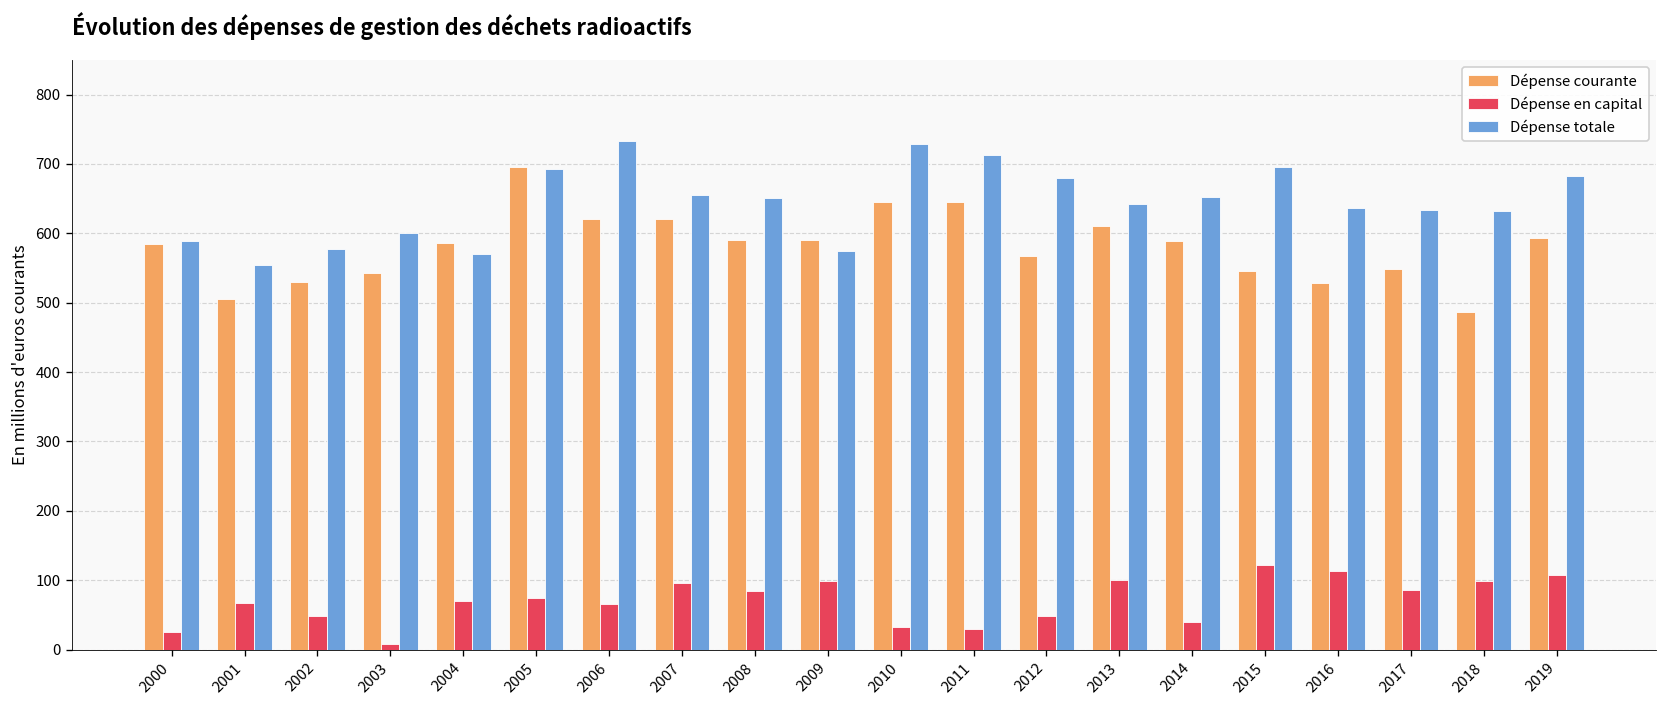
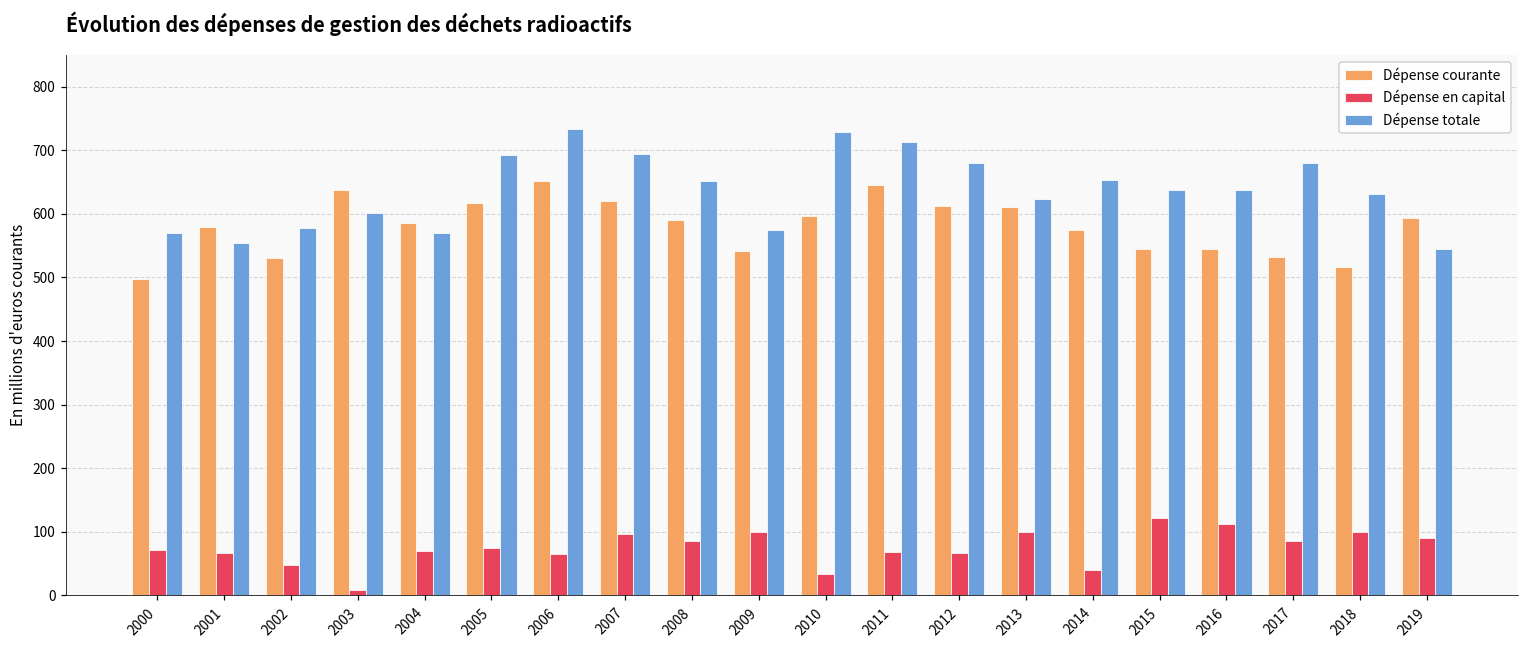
  {
    "Dépense courante": {
-     "2000": 590,
-     "2001": 510,
+     "2000": 500,
+     "2001": 580,
      "2002": 530,
-     "2003": 540,
+     "2003": 640,
      "2004": 590,
-     "2005": 700,
-     "2006": 620,
+     "2005": 620,
+     "2006": 650,
      "2007": 620,
      "2008": 590,
-     "2009": 590,
-     "2010": 650,
+     "2009": 540,
+     "2010": 600,
      "2011": 650,
-     "2012": 570,
+     "2012": 610,
      "2013": 610,
-     "2014": 590,
+     "2014": 570,
      "2015": 550,
-     "2016": 530,
-     "2017": 550,
-     "2018": 490,
+     "2016": 550,
+     "2017": 530,
+     "2018": 520,
      "2019": 590
    },
    "Dépense en capital": {
-     "2000": 30,
+     "2000": 70,
      "2001": 70,
      "2002": 50,
      "2003": 10,
      "2004": 70,
      "2005": 80,
      "2006": 70,
      "2007": 100,
      "2008": 90,
      "2009": 100,
      "2010": 30,
-     "2011": 30,
-     "2012": 50,
+     "2011": 70,
+     "2012": 70,
      "2013": 100,
      "2014": 40,
      "2015": 120,
      "2016": 110,
      "2017": 90,
      "2018": 100,
-     "2019": 110
+     "2019": 90
    },
    "Dépense totale": {
-     "2000": 590,
+     "2000": 570,
      "2001": 550,
      "2002": 580,
      "2003": 600,
      "2004": 570,
      "2005": 690,
      "2006": 730,
-     "2007": 660,
+     "2007": 690,
      "2008": 650,
      "2009": 580,
      "2010": 730,
      "2011": 710,
      "2012": 680,
-     "2013": 640,
+     "2013": 620,
      "2014": 650,
-     "2015": 700,
+     "2015": 640,
      "2016": 640,
-     "2017": 630,
+     "2017": 680,
      "2018": 630,
-     "2019": 680
+     "2019": 540
    }
  }
